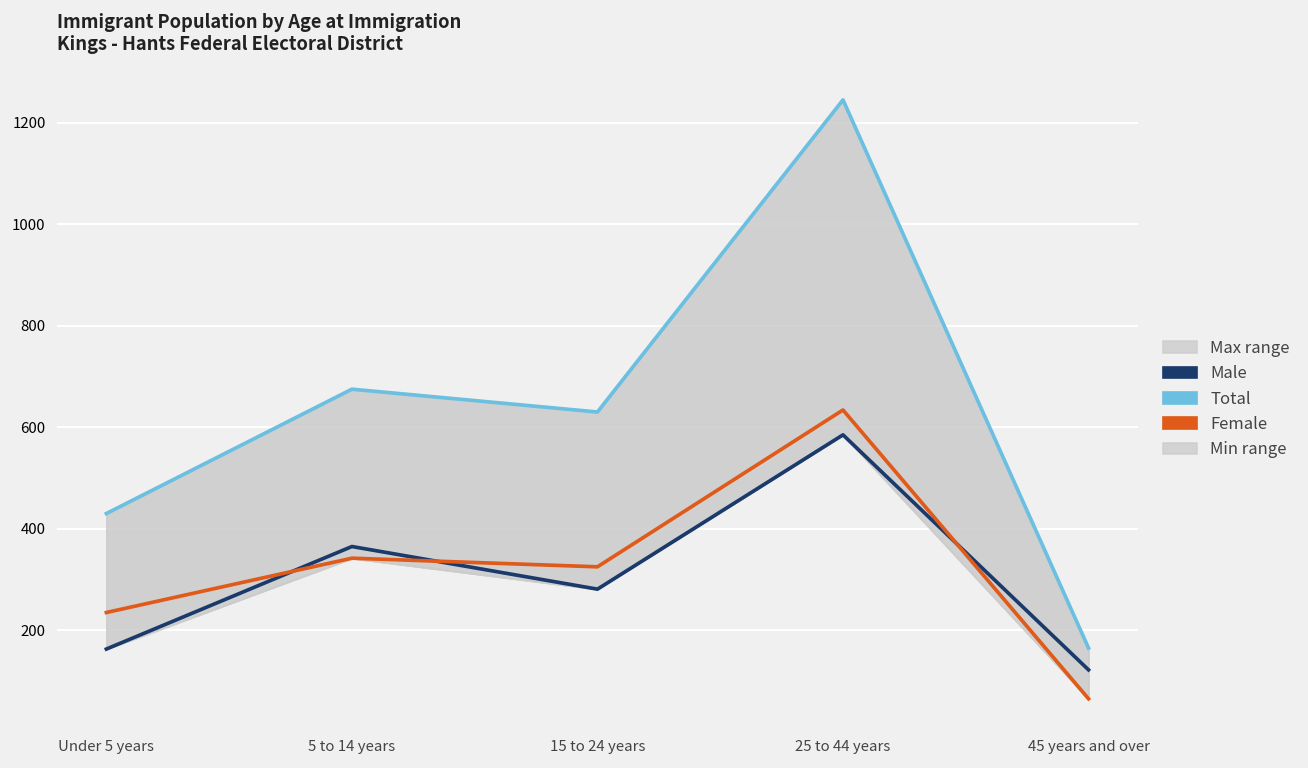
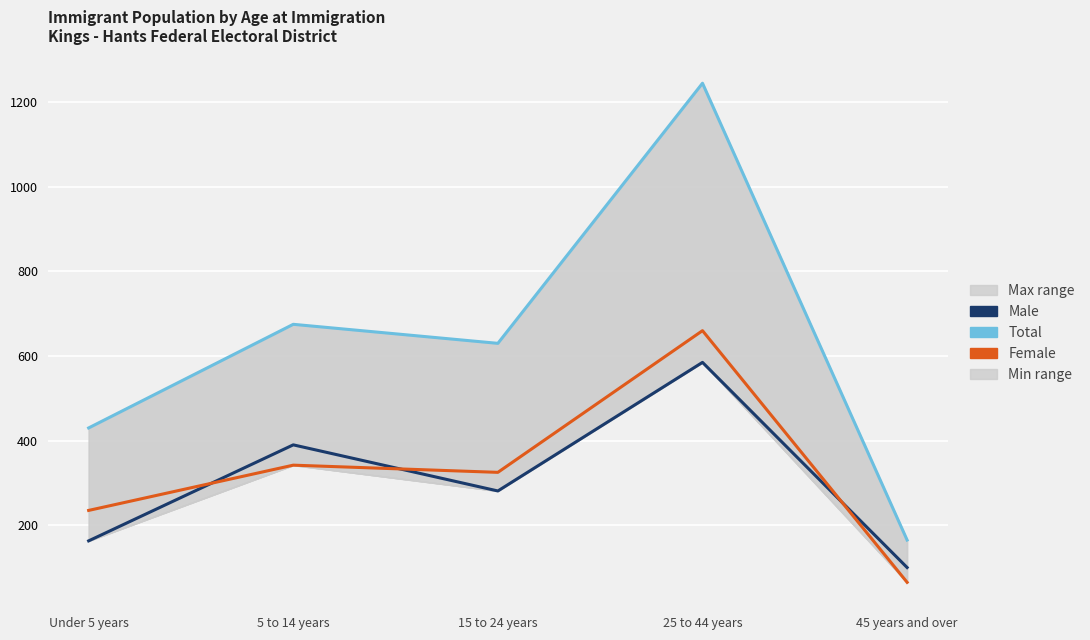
  {
    "Male": {
-     "5 to 14 years": 370,
-     "45 years and over": 120
+     "5 to 14 years": 390,
+     "45 years and over": 100
    },
    "Female": {
      "Under 5 years": 240,
      "15 to 24 years": 330,
-     "25 to 44 years": 630
+     "25 to 44 years": 660
    }
  }
